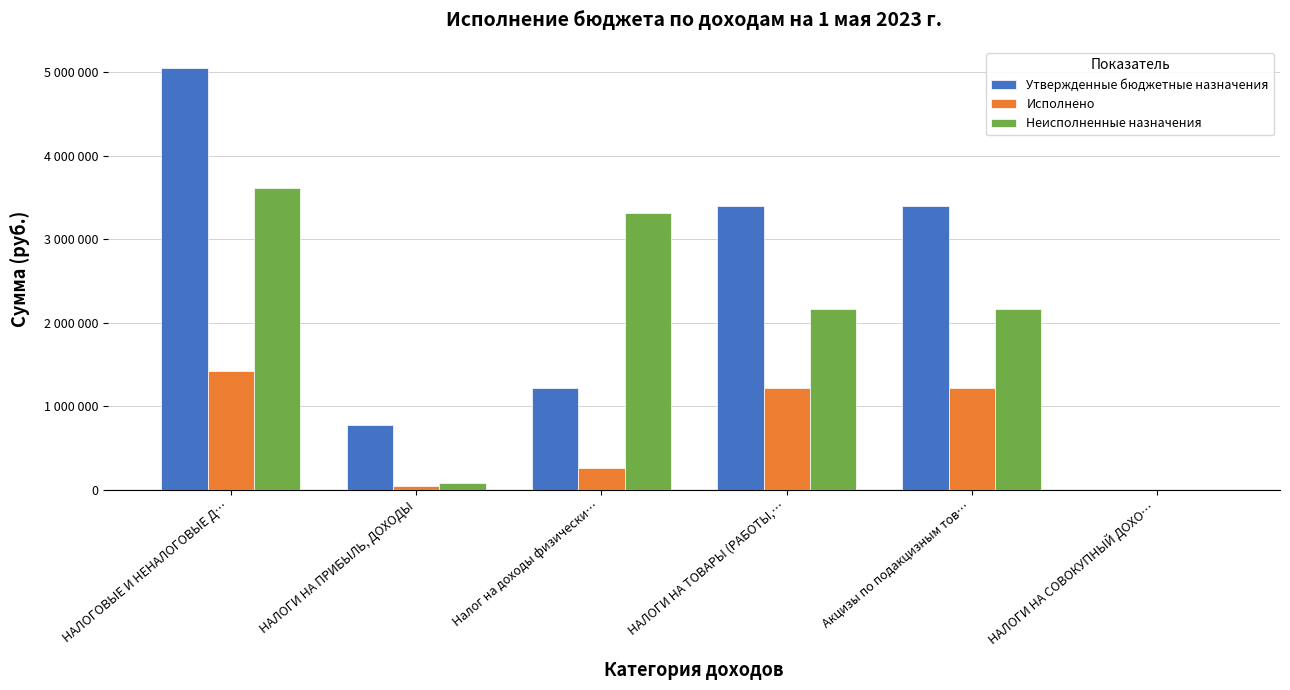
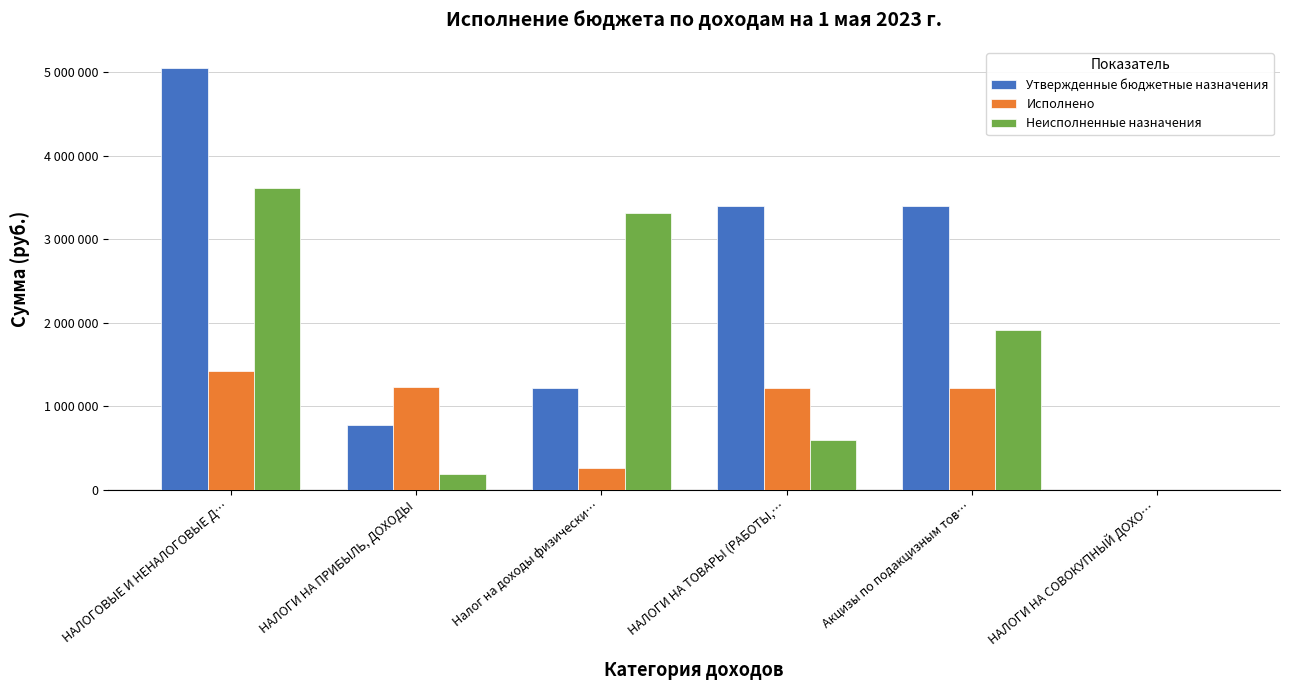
  {
    "Утвержденные бюджетные назначения": {
      "НАЛОГОВЫЕ И НЕНАЛОГОВЫЕ Д…": 5000000,
      "НАЛОГИ НА ПРИБЫЛЬ, ДОХОДЫ": 800000,
      "Налог на доходы физически…": 1200000,
      "НАЛОГИ НА ТОВАРЫ (РАБОТЫ,…": 3400000,
      "Акцизы по подакцизным тов…": 3400000,
      "НАЛОГИ НА СОВОКУПНЫЙ ДОХО…": 0
    },
    "Исполнено": {
      "НАЛОГОВЫЕ И НЕНАЛОГОВЫЕ Д…": 1400000,
-     "НАЛОГИ НА ПРИБЫЛЬ, ДОХОДЫ": 100000,
+     "НАЛОГИ НА ПРИБЫЛЬ, ДОХОДЫ": 1200000,
      "Налог на доходы физически…": 300000,
      "НАЛОГИ НА ТОВАРЫ (РАБОТЫ,…": 1200000,
      "Акцизы по подакцизным тов…": 1200000
    },
    "Неисполненные назначения": {
      "НАЛОГОВЫЕ И НЕНАЛОГОВЫЕ Д…": 3600000,
-     "НАЛОГИ НА ПРИБЫЛЬ, ДОХОДЫ": 100000,
+     "НАЛОГИ НА ПРИБЫЛЬ, ДОХОДЫ": 200000,
      "Налог на доходы физически…": 3300000,
-     "НАЛОГИ НА ТОВАРЫ (РАБОТЫ,…": 2200000,
-     "Акцизы по подакцизным тов…": 2200000,
+     "НАЛОГИ НА ТОВАРЫ (РАБОТЫ,…": 600000,
+     "Акцизы по подакцизным тов…": 1900000,
      "НАЛОГИ НА СОВОКУПНЫЙ ДОХО…": 0
    }
  }
